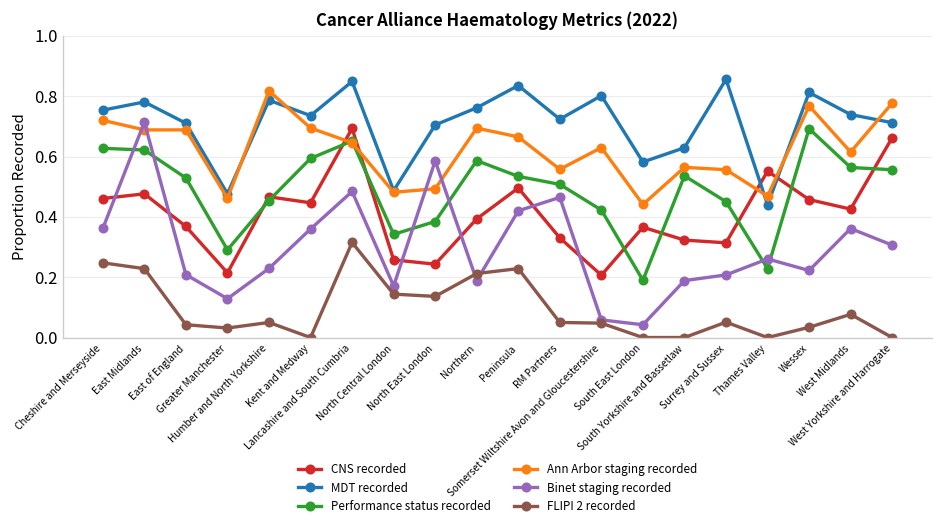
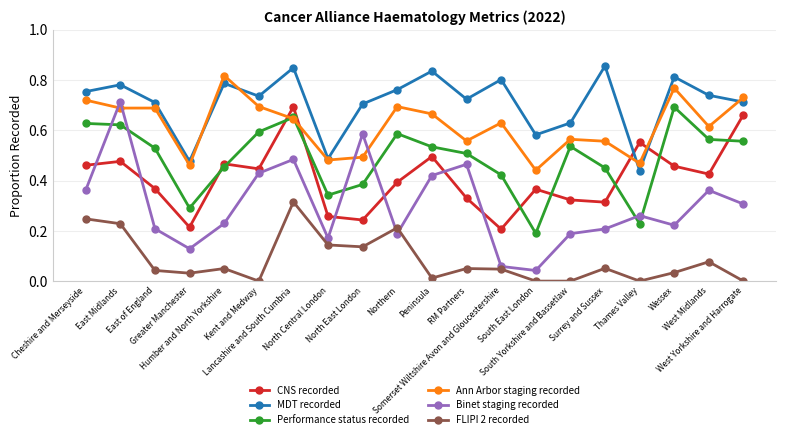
  {
    "CNS recorded": {
      "Cheshire and Merseyside": 0.46,
      "East Midlands": 0.48,
      "East of England": 0.37,
      "Greater Manchester": 0.21,
      "Humber and North Yorkshire": 0.47,
      "Kent and Medway": 0.45,
      "Lancashire and South Cumbria": 0.69,
      "North Central London": 0.26,
      "North East London": 0.24,
      "Northern": 0.39,
      "Peninsula": 0.50,
      "RM Partners": 0.33,
      "Somerset Wiltshire Avon and Gloucestershire": 0.21,
      "South East London": 0.37,
      "South Yorkshire and Bassetlaw": 0.32,
      "Surrey and Sussex": 0.31,
      "Thames Valley": 0.55,
      "Wessex": 0.46,
      "West Midlands": 0.43,
      "West Yorkshire and Harrogate": 0.66
    },
    "MDT recorded": {
      "Cheshire and Merseyside": 0.75,
      "East Midlands": 0.78,
      "East of England": 0.71,
      "Greater Manchester": 0.48,
      "Humber and North Yorkshire": 0.79,
      "Kent and Medway": 0.74,
      "Lancashire and South Cumbria": 0.85,
      "North East London": 0.70,
      "Northern": 0.76,
      "Peninsula": 0.84,
      "RM Partners": 0.72,
      "Somerset Wiltshire Avon and Gloucestershire": 0.80,
      "South East London": 0.58,
      "South Yorkshire and Bassetlaw": 0.63,
      "Surrey and Sussex": 0.86,
      "Thames Valley": 0.44,
      "Wessex": 0.81,
      "West Midlands": 0.74,
      "West Yorkshire and Harrogate": 0.71
    },
    "Performance status recorded": {
      "Cheshire and Merseyside": 0.63,
      "East Midlands": 0.62,
      "East of England": 0.53,
      "Greater Manchester": 0.29,
      "Humber and North Yorkshire": 0.45,
      "Kent and Medway": 0.59,
      "North Central London": 0.34,
      "North East London": 0.38,
      "Northern": 0.59,
      "Peninsula": 0.53,
      "RM Partners": 0.51,
      "Somerset Wiltshire Avon and Gloucestershire": 0.42,
      "South East London": 0.19,
      "South Yorkshire and Bassetlaw": 0.54,
      "Surrey and Sussex": 0.45,
      "Thames Valley": 0.23,
      "Wessex": 0.69,
      "West Midlands": 0.56,
      "West Yorkshire and Harrogate": 0.56
    },
    "Ann Arbor staging recorded": {
      "Cheshire and Merseyside": 0.72,
      "East Midlands": 0.69,
      "East of England": 0.69,
      "Greater Manchester": 0.46,
      "Humber and North Yorkshire": 0.82,
      "Kent and Medway": 0.69,
      "North East London": 0.49,
      "Northern": 0.69,
      "Peninsula": 0.67,
      "RM Partners": 0.56,
      "Somerset Wiltshire Avon and Gloucestershire": 0.63,
      "South East London": 0.44,
      "South Yorkshire and Bassetlaw": 0.56,
      "Surrey and Sussex": 0.56,
      "Thames Valley": 0.47,
      "Wessex": 0.77,
      "West Midlands": 0.61,
-     "West Yorkshire and Harrogate": 0.78
+     "West Yorkshire and Harrogate": 0.73
    },
    "Binet staging recorded": {
      "Cheshire and Merseyside": 0.36,
      "East Midlands": 0.71,
      "East of England": 0.21,
      "Greater Manchester": 0.13,
      "Humber and North Yorkshire": 0.23,
-     "Kent and Medway": 0.36,
+     "Kent and Medway": 0.43,
      "Lancashire and South Cumbria": 0.48,
      "North Central London": 0.17,
      "North East London": 0.59,
      "Northern": 0.19,
      "Peninsula": 0.42,
      "RM Partners": 0.46,
      "Somerset Wiltshire Avon and Gloucestershire": 0.06,
      "South East London": 0.04,
      "South Yorkshire and Bassetlaw": 0.19,
      "Surrey and Sussex": 0.21,
      "Thames Valley": 0.26,
      "Wessex": 0.22,
      "West Midlands": 0.36,
      "West Yorkshire and Harrogate": 0.31
    },
    "FLIPI 2 recorded": {
      "Cheshire and Merseyside": 0.25,
      "East Midlands": 0.23,
      "East of England": 0.04,
      "Greater Manchester": 0.03,
      "Humber and North Yorkshire": 0.05,
      "Kent and Medway": 0.00,
      "Lancashire and South Cumbria": 0.32,
      "North Central London": 0.14,
      "North East London": 0.14,
      "Northern": 0.21,
-     "Peninsula": 0.23,
+     "Peninsula": 0.01,
      "RM Partners": 0.05,
      "Somerset Wiltshire Avon and Gloucestershire": 0.05,
      "South East London": 0.00,
      "South Yorkshire and Bassetlaw": 0.00,
      "Surrey and Sussex": 0.05,
      "Thames Valley": 0.00,
      "Wessex": 0.03,
      "West Midlands": 0.08,
      "West Yorkshire and Harrogate": 0.00
    }
  }
